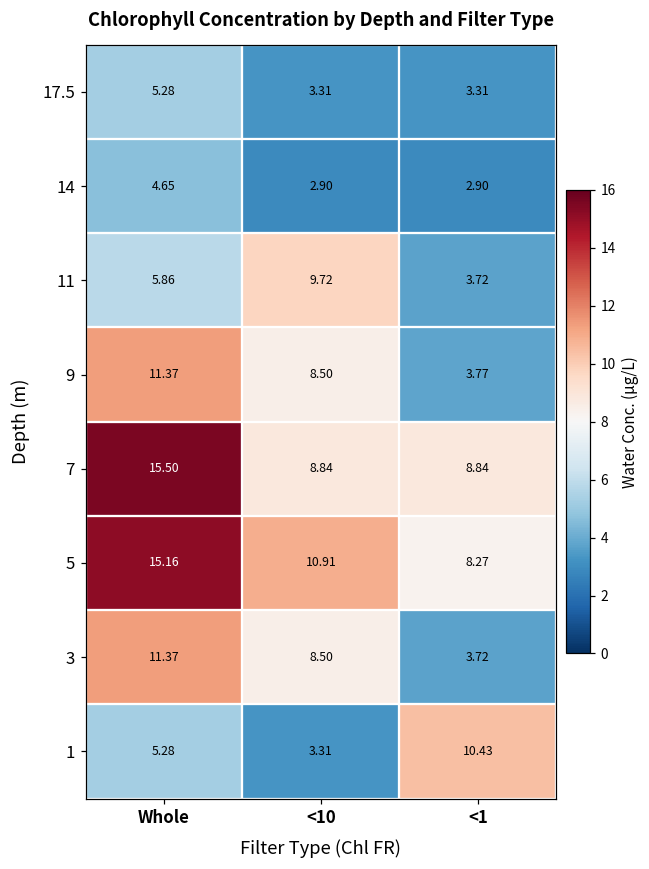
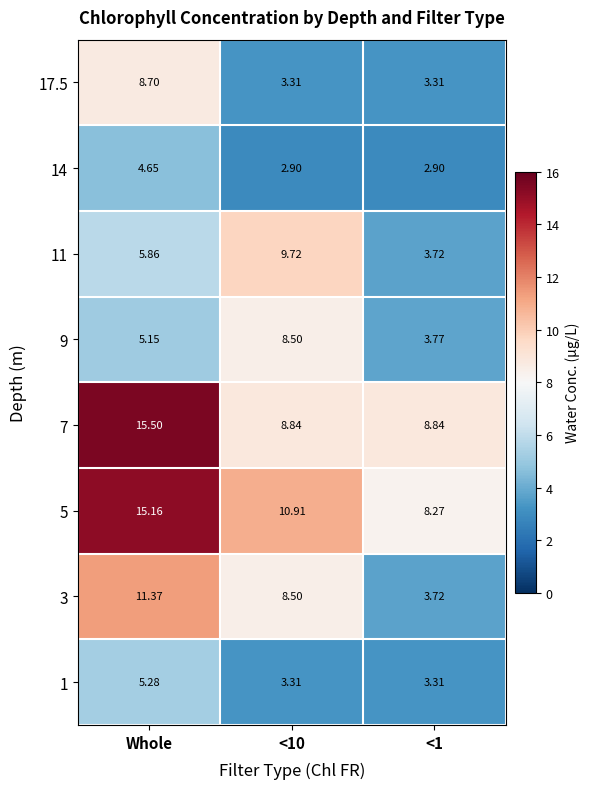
  {
    "17.5": {
-     "Whole": 5.28,
+     "Whole": 8.70,
      "<10": 3.31,
      "<1": 3.31
    },
    "14": {
      "Whole": 4.65,
      "<10": 2.90,
      "<1": 2.90
    },
    "11": {
      "Whole": 5.86,
      "<10": 9.72,
      "<1": 3.72
    },
    "9": {
-     "Whole": 11.37,
+     "Whole": 5.15,
      "<10": 8.50,
      "<1": 3.77
    },
    "7": {
      "Whole": 15.50,
      "<10": 8.84,
      "<1": 8.84
    },
    "5": {
      "Whole": 15.16,
      "<10": 10.91,
      "<1": 8.27
    },
    "3": {
      "Whole": 11.37,
      "<10": 8.50,
      "<1": 3.72
    },
    "1": {
      "Whole": 5.28,
      "<10": 3.31,
-     "<1": 10.43
+     "<1": 3.31
    }
  }
